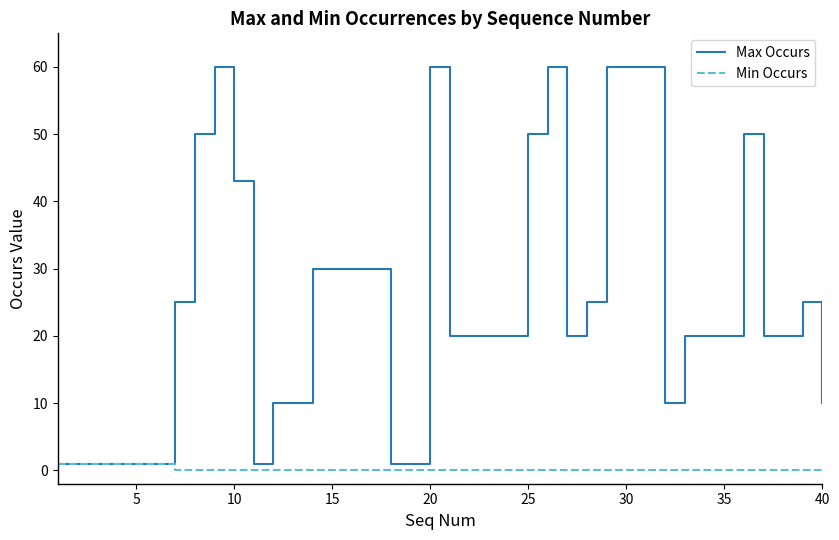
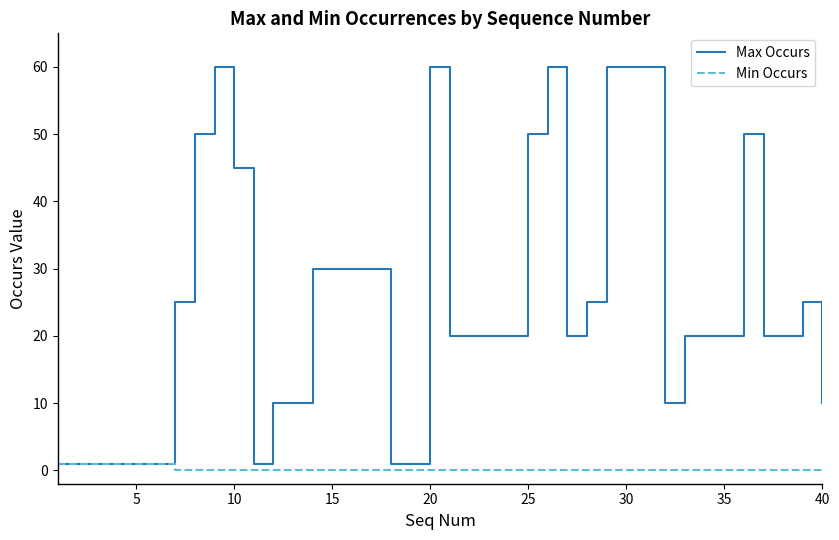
  {
    "Max Occurs": {
-     "10": 43,
+     "10": 45,
      "15": 30,
      "20": 60,
      "25": 50,
      "30": 60,
      "35": 20,
      "40": 10
    },
    "Min Occurs": {
      "10": 0,
      "15": 0,
      "20": 0,
      "25": 0,
      "30": 0,
      "35": 0,
      "40": 0
    }
  }
